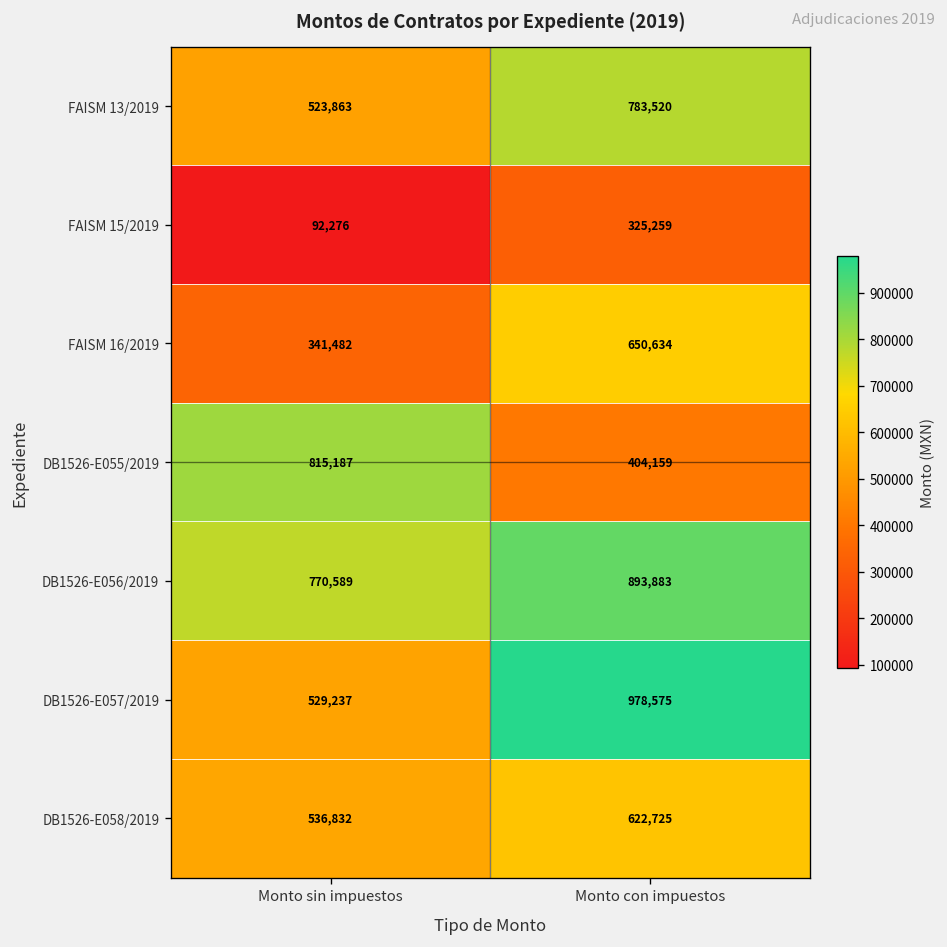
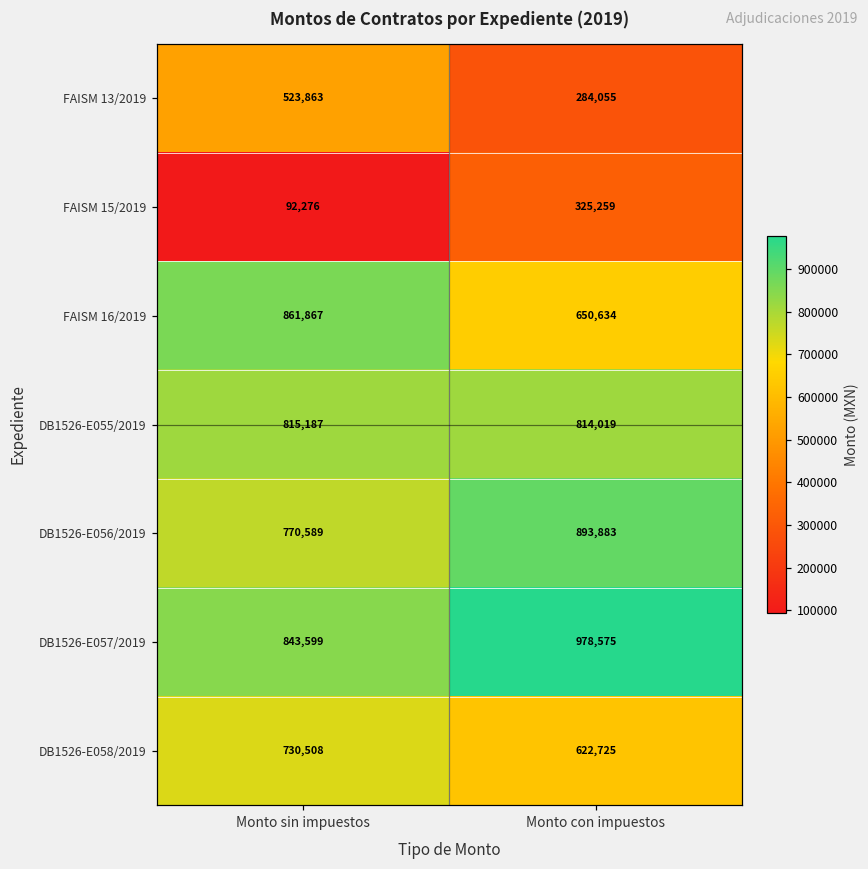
  {
    "FAISM 13/2019": {
      "Monto sin impuestos": "523,863",
-     "Monto con impuestos": "783,520"
+     "Monto con impuestos": "284,055"
    },
    "FAISM 15/2019": {
      "Monto sin impuestos": "92,276",
      "Monto con impuestos": "325,259"
    },
    "FAISM 16/2019": {
-     "Monto sin impuestos": "341,482",
+     "Monto sin impuestos": "861,867",
      "Monto con impuestos": "650,634"
    },
    "DB1526-E055/2019": {
      "Monto sin impuestos": "815,187",
-     "Monto con impuestos": "404,159"
+     "Monto con impuestos": "814,019"
    },
    "DB1526-E056/2019": {
      "Monto sin impuestos": "770,589",
      "Monto con impuestos": "893,883"
    },
    "DB1526-E057/2019": {
-     "Monto sin impuestos": "529,237",
+     "Monto sin impuestos": "843,599",
      "Monto con impuestos": "978,575"
    },
    "DB1526-E058/2019": {
-     "Monto sin impuestos": "536,832",
+     "Monto sin impuestos": "730,508",
      "Monto con impuestos": "622,725"
    }
  }
